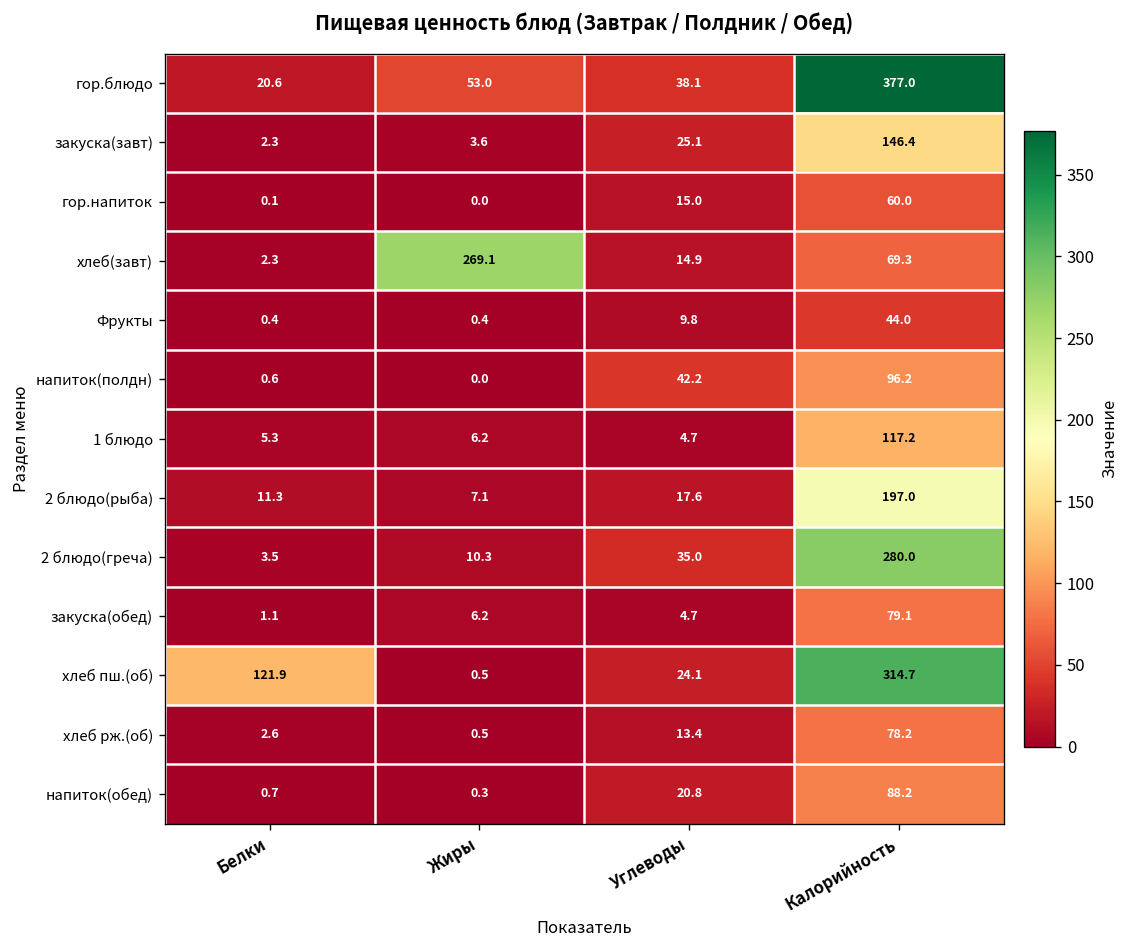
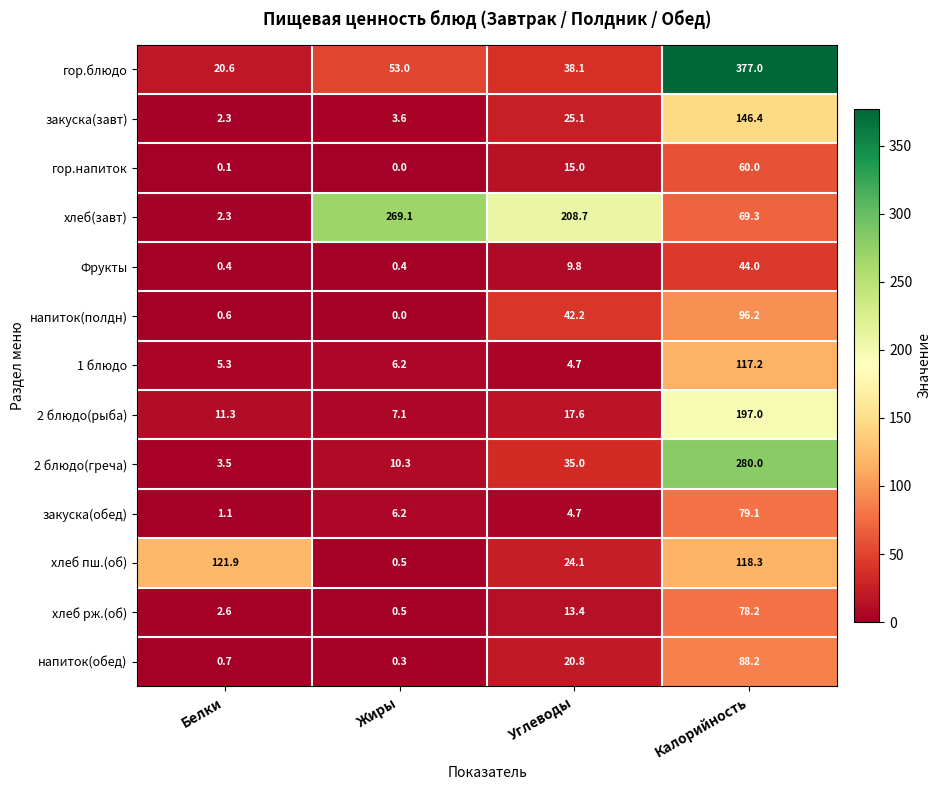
  {
    "гор.блюдо": {
      "Белки": 20.6,
      "Жиры": 53.0,
      "Углеводы": 38.1,
      "Калорийность": 377.0
    },
    "закуска(завт)": {
      "Белки": 2.3,
      "Жиры": 3.6,
      "Углеводы": 25.1,
      "Калорийность": 146.4
    },
    "гор.напиток": {
      "Белки": 0.1,
      "Жиры": 0.0,
      "Углеводы": 15.0,
      "Калорийность": 60.0
    },
    "хлеб(завт)": {
      "Белки": 2.3,
      "Жиры": 269.1,
-     "Углеводы": 14.9,
+     "Углеводы": 208.7,
      "Калорийность": 69.3
    },
    "Фрукты": {
      "Белки": 0.4,
      "Жиры": 0.4,
      "Углеводы": 9.8,
      "Калорийность": 44.0
    },
    "напиток(полдн)": {
      "Белки": 0.6,
      "Жиры": 0.0,
      "Углеводы": 42.2,
      "Калорийность": 96.2
    },
    "1 блюдо": {
      "Белки": 5.3,
      "Жиры": 6.2,
      "Углеводы": 4.7,
      "Калорийность": 117.2
    },
    "2 блюдо(рыба)": {
      "Белки": 11.3,
      "Жиры": 7.1,
      "Углеводы": 17.6,
      "Калорийность": 197.0
    },
    "2 блюдо(греча)": {
      "Белки": 3.5,
      "Жиры": 10.3,
      "Углеводы": 35.0,
      "Калорийность": 280.0
    },
    "закуска(обед)": {
      "Белки": 1.1,
      "Жиры": 6.2,
      "Углеводы": 4.7,
      "Калорийность": 79.1
    },
    "хлеб пш.(об)": {
      "Белки": 121.9,
      "Жиры": 0.5,
      "Углеводы": 24.1,
-     "Калорийность": 314.7
+     "Калорийность": 118.3
    },
    "хлеб рж.(об)": {
      "Белки": 2.6,
      "Жиры": 0.5,
      "Углеводы": 13.4,
      "Калорийность": 78.2
    },
    "напиток(обед)": {
      "Белки": 0.7,
      "Жиры": 0.3,
      "Углеводы": 20.8,
      "Калорийность": 88.2
    }
  }
